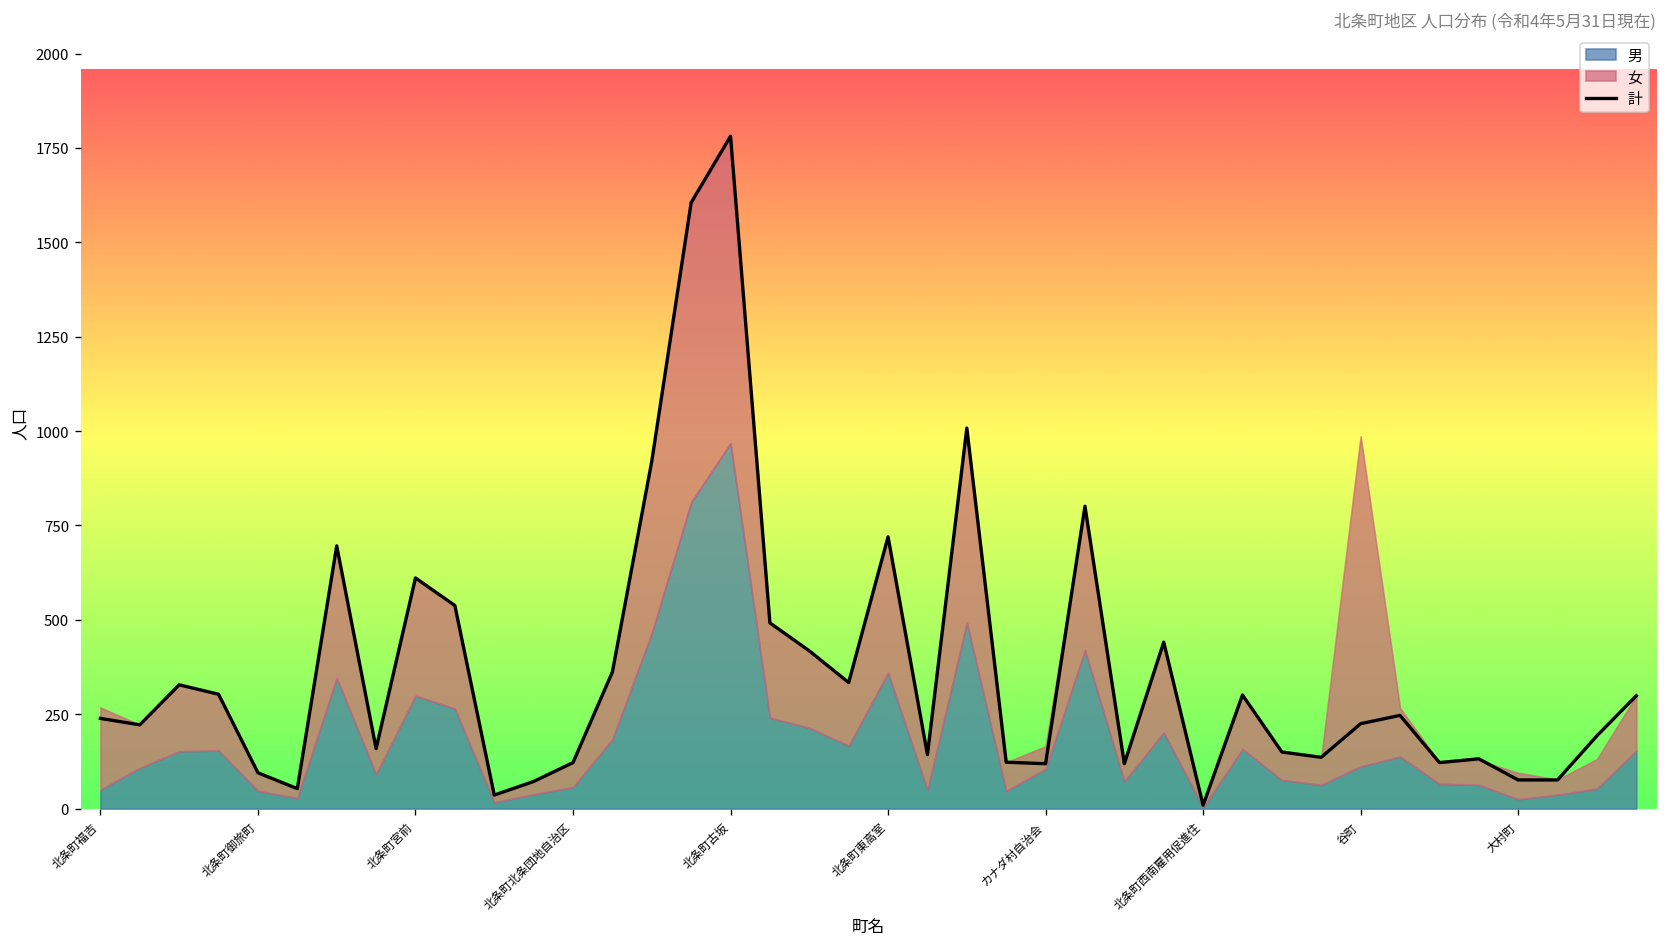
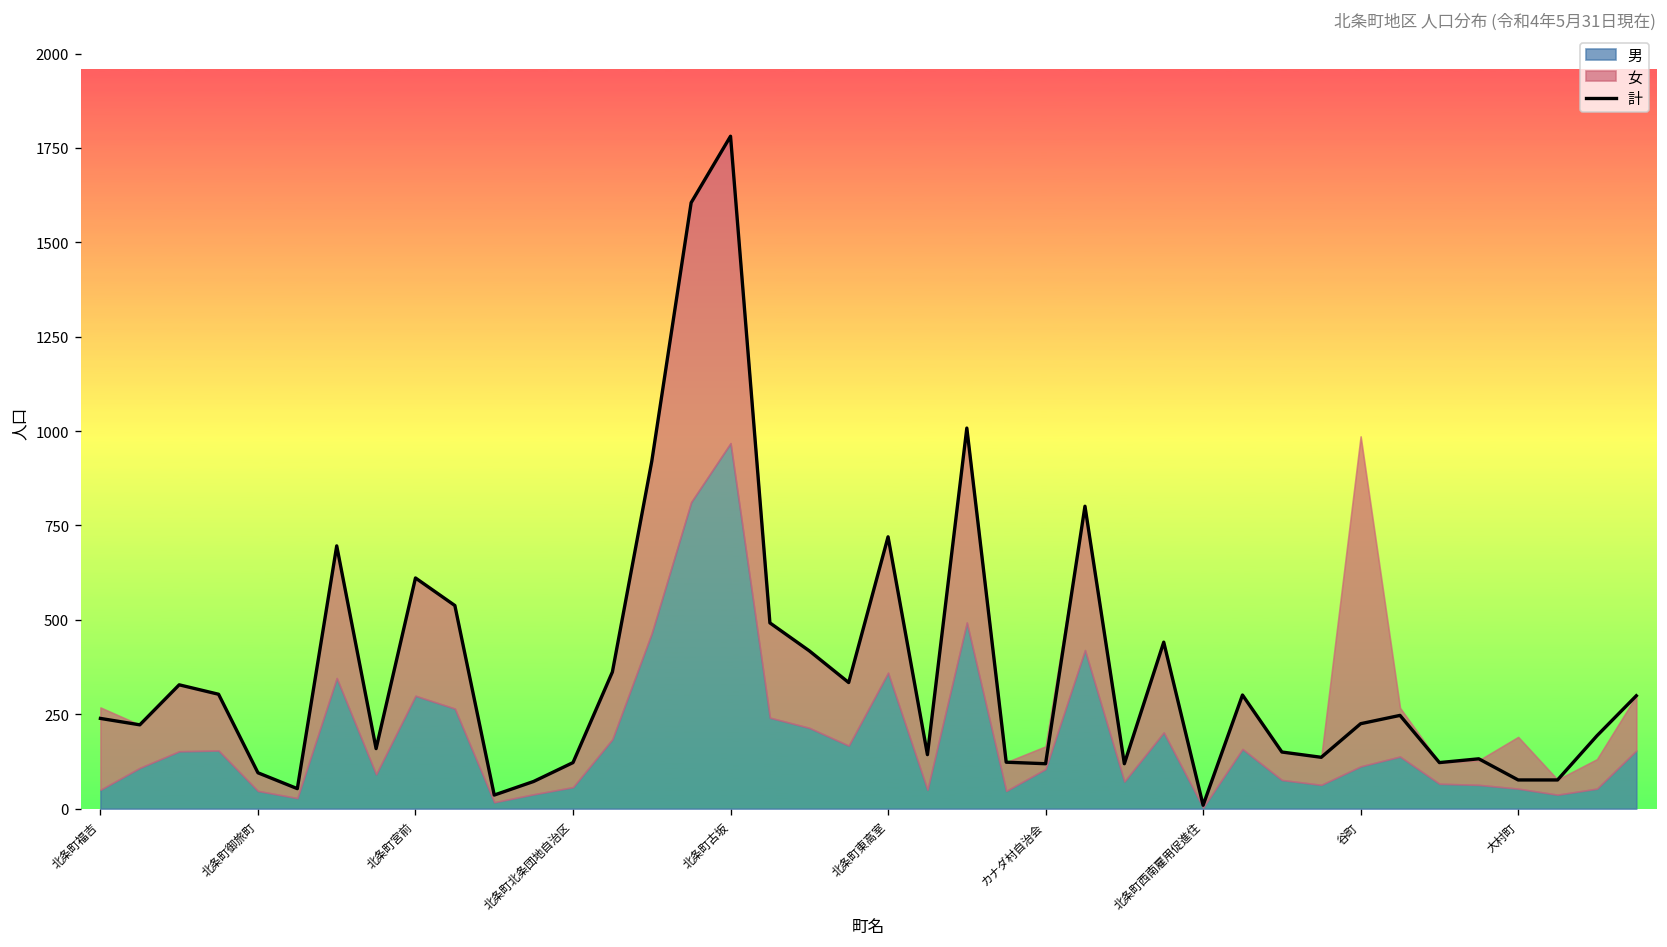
  {
    "計": {
      "北条町福吉": 240,
      "カナダ村自治会": 120,
      "谷町": 230,
      "大村町": 80
    },
    "男": {
      "北条町福吉": 50,
      "北条町御旅町": 50,
      "北条町宮前": 300,
      "北条町北条団地自治区": 60,
      "北条町古坂": 970,
      "北条町東高室": 360,
      "カナダ村自治会": 110,
      "谷町": 110,
-     "大村町": 30
+     "大村町": 50
    },
    "女": {
      "北条町福吉": 220,
      "カナダ村自治会": 60,
      "谷町": 870,
-     "大村町": 70
+     "大村町": 140
    }
  }
